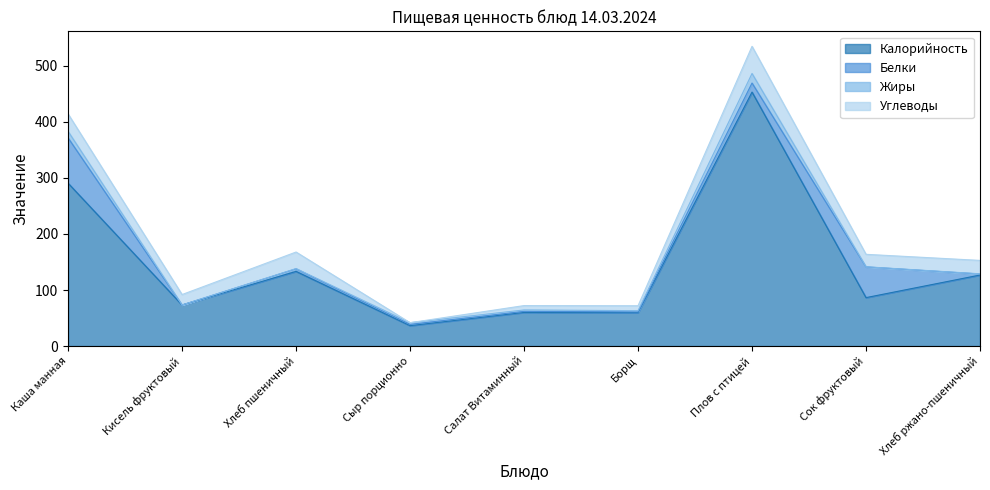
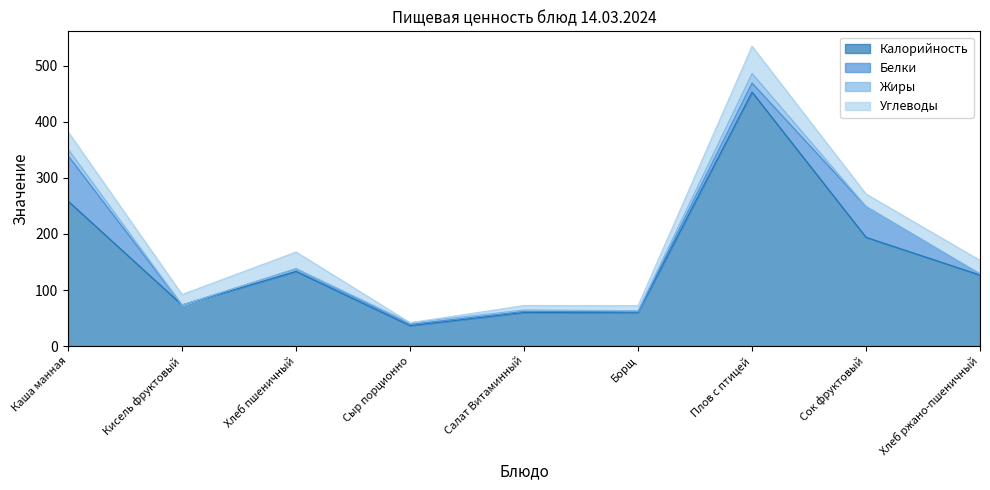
  {
    "Калорийность": {
-     "Каша манная": 290,
+     "Каша манная": 260,
      "Хлеб пшеничный": 130,
      "Плов с птицей": 450,
-     "Сок фруктовый": 90
+     "Сок фруктовый": 190
    },
    "Белки": {
      "Каша манная": 80,
      "Плов с птицей": 20
    }
  }
